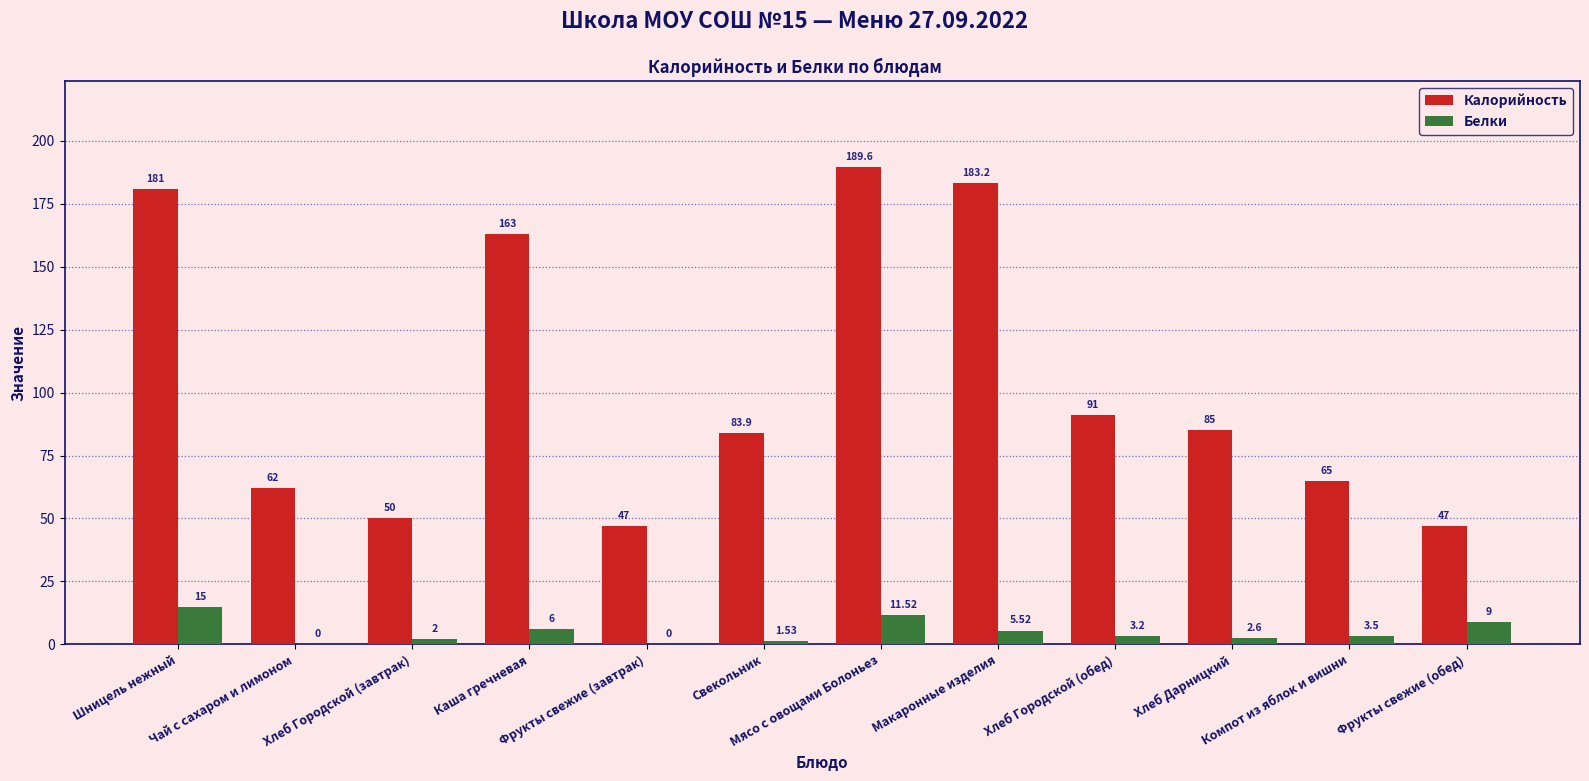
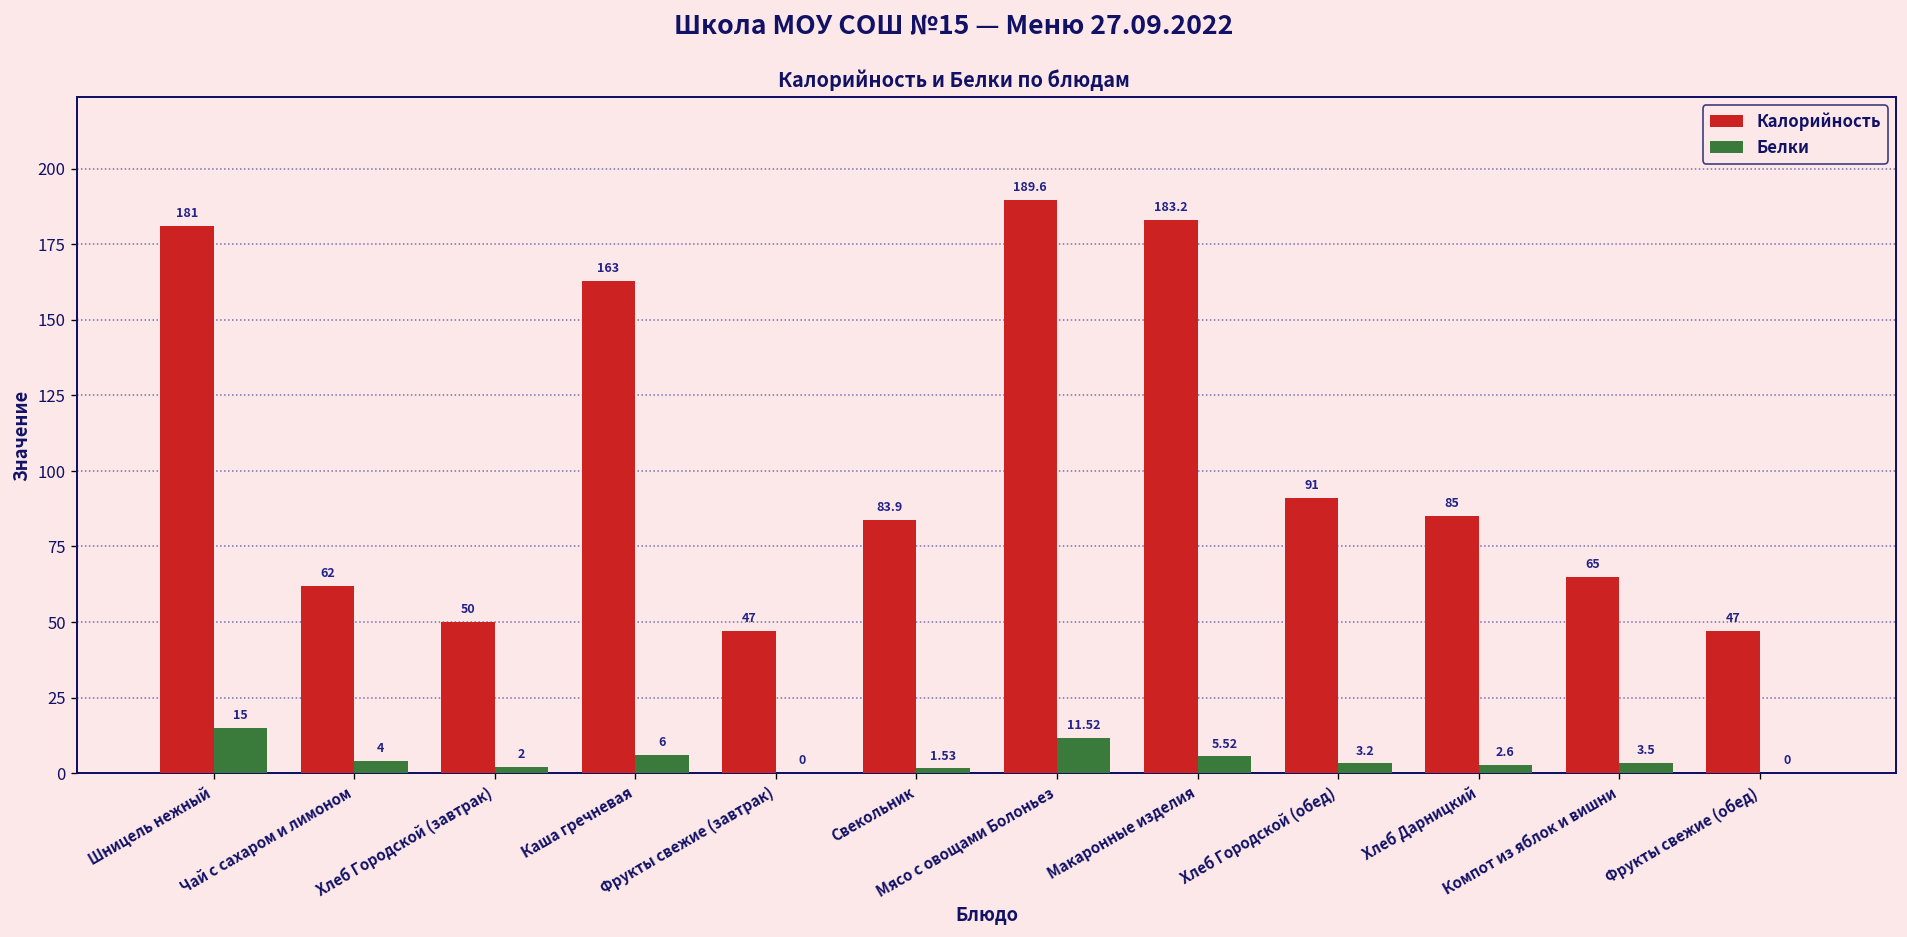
  {
    "Калорийность": {
      "Шницель нежный": 181,
      "Чай с сахаром и лимоном": 62,
      "Хлеб Городской (завтрак)": 50,
      "Каша гречневая": 163,
      "Фрукты свежие (завтрак)": 47,
      "Свекольник": 83.9,
      "Мясо с овощами Болоньез": 189.6,
      "Макаронные изделия": 183.2,
      "Хлеб Городской (обед)": 91,
      "Хлеб Дарницкий": 85,
      "Компот из яблок и вишни": 65,
      "Фрукты свежие (обед)": 47
    },
    "Белки": {
      "Шницель нежный": 15,
-     "Чай с сахаром и лимоном": 0,
+     "Чай с сахаром и лимоном": 4,
      "Хлеб Городской (завтрак)": 2,
      "Каша гречневая": 6,
      "Фрукты свежие (завтрак)": 0,
      "Свекольник": 1.53,
      "Мясо с овощами Болоньез": 11.52,
      "Макаронные изделия": 5.52,
      "Хлеб Городской (обед)": 3.2,
      "Хлеб Дарницкий": 2.6,
      "Компот из яблок и вишни": 3.5,
-     "Фрукты свежие (обед)": 9
+     "Фрукты свежие (обед)": 0
    }
  }
